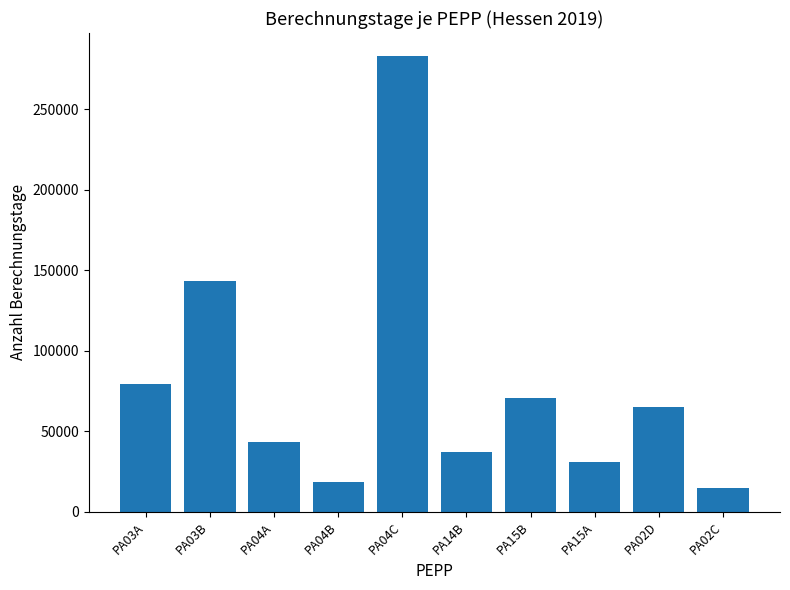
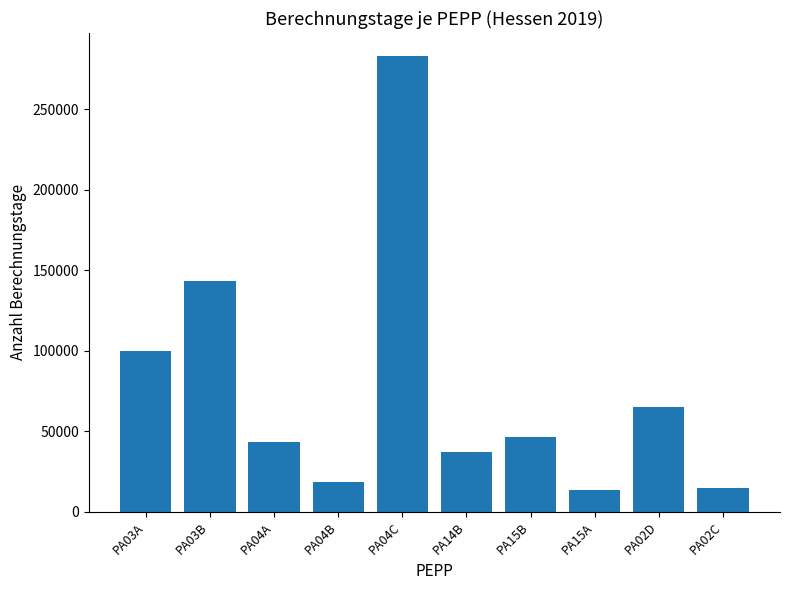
  {
-   "PA03A": 79000,
+   "PA03A": 100000,
    "PA03B": 143000,
    "PA04A": 44000,
    "PA04B": 18000,
    "PA04C": 283000,
    "PA14B": 37000,
-   "PA15B": 71000,
-   "PA15A": 31000,
+   "PA15B": 47000,
+   "PA15A": 13000,
    "PA02D": 65000,
    "PA02C": 15000
  }
